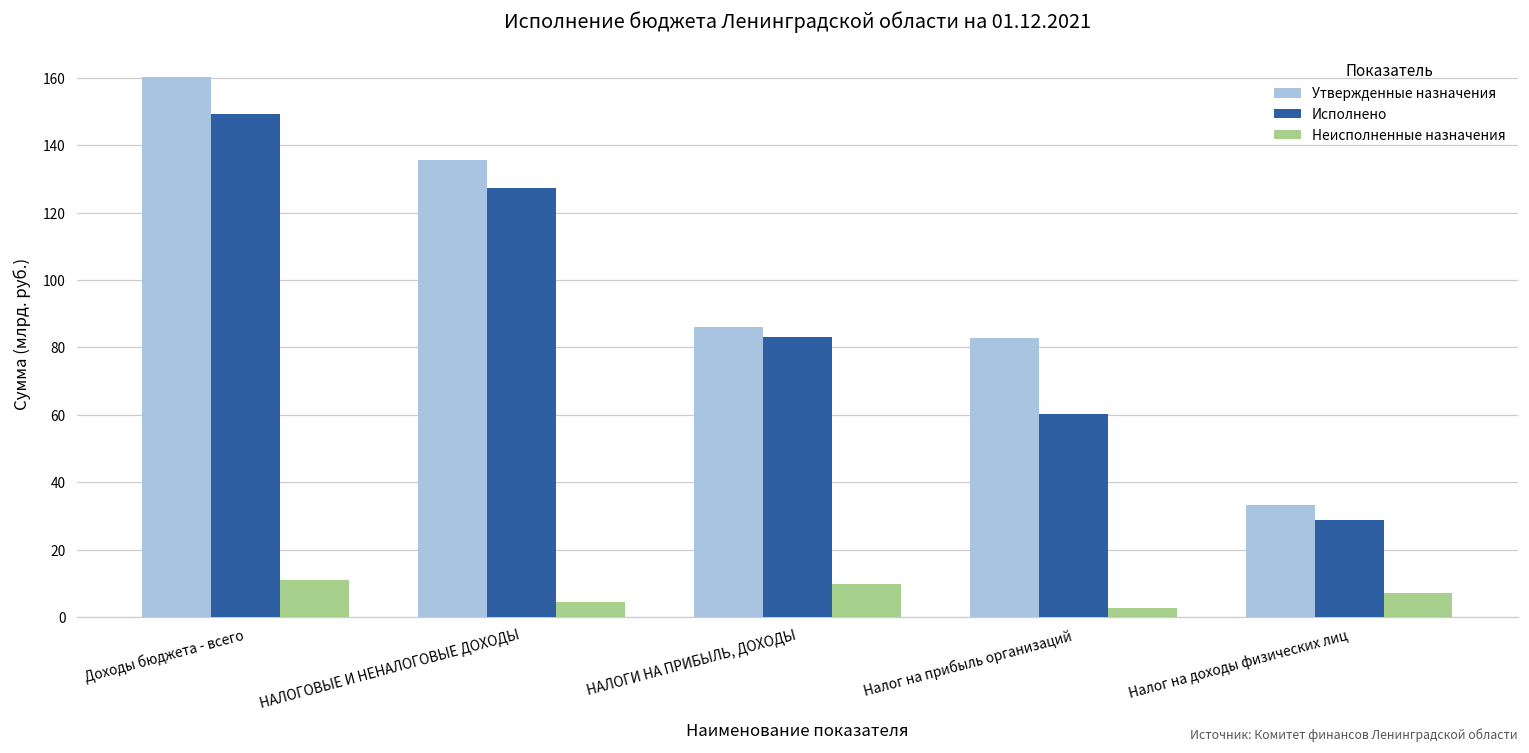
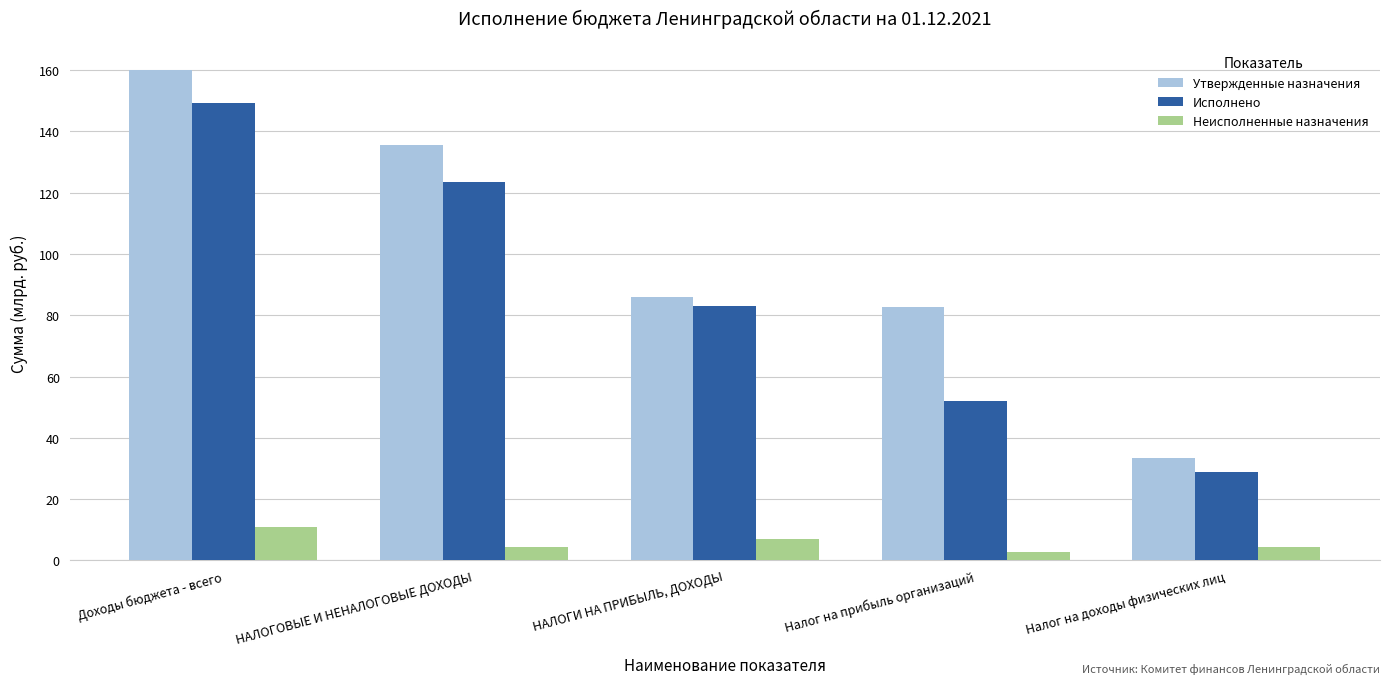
  {
    "Утвержденные назначения": {
      "Доходы бюджета - всего": 160,
      "НАЛОГОВЫЕ И НЕНАЛОГОВЫЕ ДОХОДЫ": 135,
      "НАЛОГИ НА ПРИБЫЛЬ, ДОХОДЫ": 86,
      "Налог на прибыль организаций": 83,
      "Налог на доходы физических лиц": 33
    },
    "Исполнено": {
      "Доходы бюджета - всего": 149,
-     "НАЛОГОВЫЕ И НЕНАЛОГОВЫЕ ДОХОДЫ": 127,
+     "НАЛОГОВЫЕ И НЕНАЛОГОВЫЕ ДОХОДЫ": 124,
      "НАЛОГИ НА ПРИБЫЛЬ, ДОХОДЫ": 83,
-     "Налог на прибыль организаций": 60,
+     "Налог на прибыль организаций": 52,
      "Налог на доходы физических лиц": 29
    },
    "Неисполненные назначения": {
      "Доходы бюджета - всего": 11,
      "НАЛОГОВЫЕ И НЕНАЛОГОВЫЕ ДОХОДЫ": 4,
-     "НАЛОГИ НА ПРИБЫЛЬ, ДОХОДЫ": 10,
+     "НАЛОГИ НА ПРИБЫЛЬ, ДОХОДЫ": 7,
      "Налог на прибыль организаций": 3,
-     "Налог на доходы физических лиц": 7
+     "Налог на доходы физических лиц": 4
    }
  }
